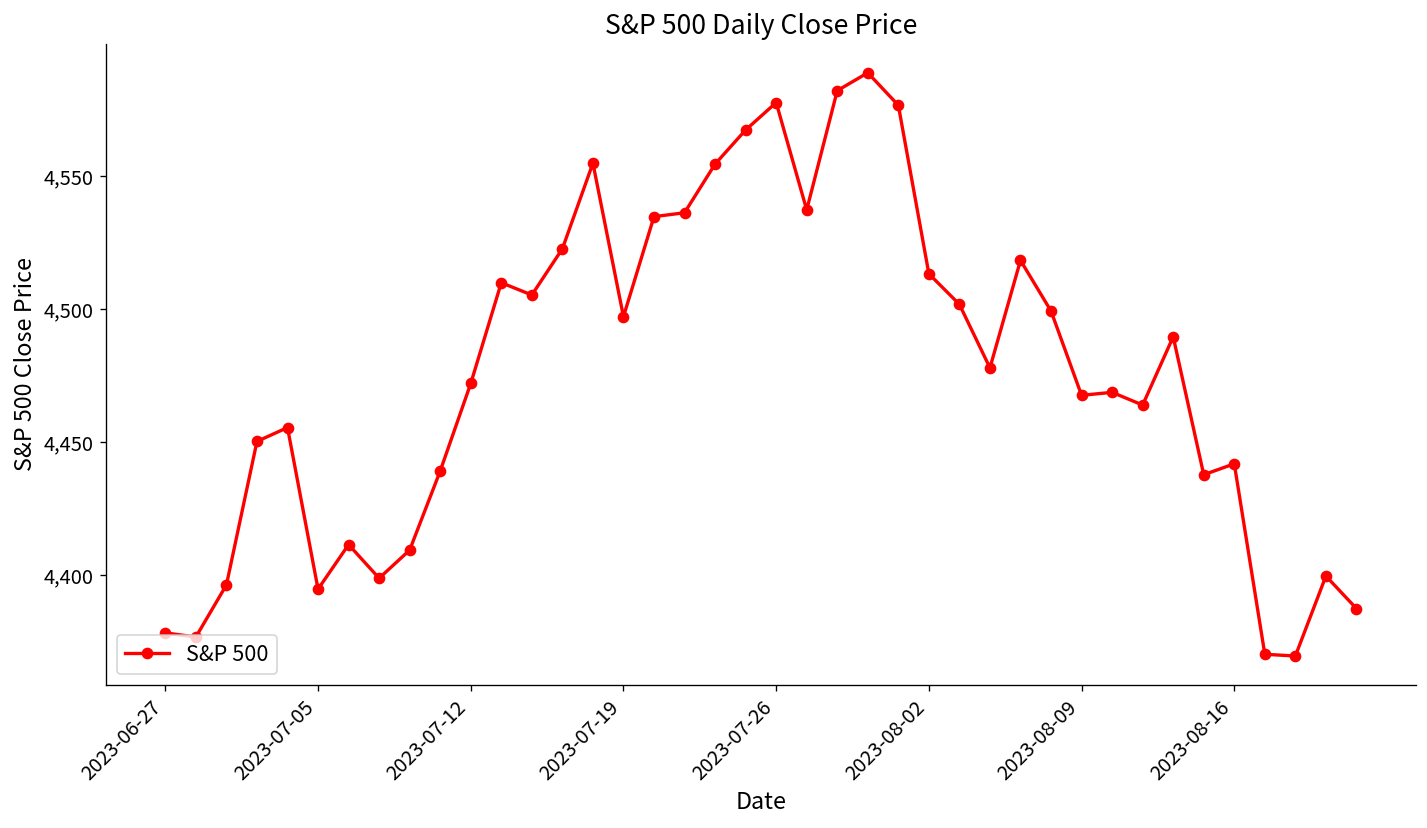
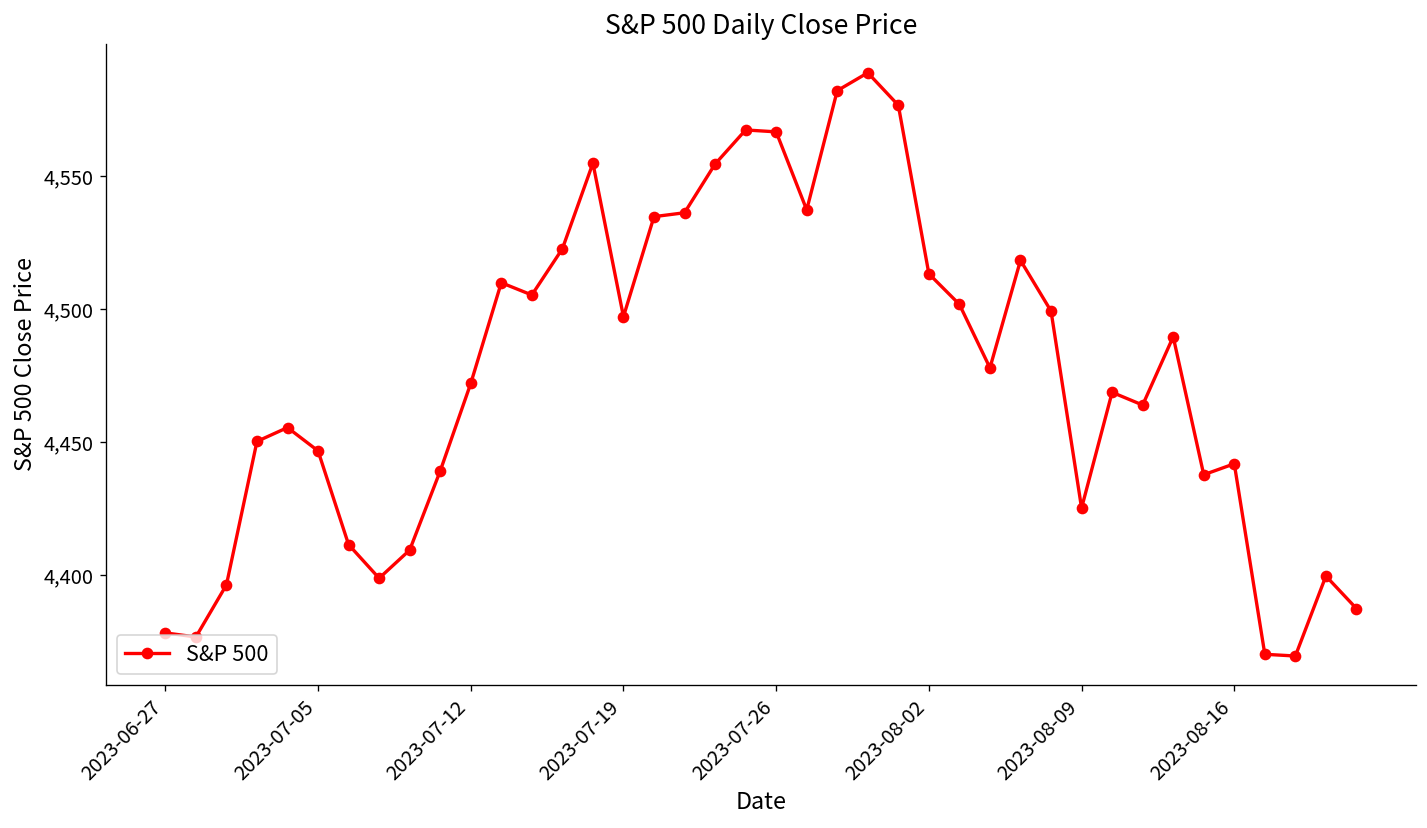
  {
    "2023-06-27": "4,378",
-   "2023-07-05": "4,395",
+   "2023-07-05": "4,447",
    "2023-07-12": "4,472",
    "2023-07-19": "4,497",
-   "2023-07-26": "4,578",
+   "2023-07-26": "4,567",
    "2023-08-02": "4,513",
-   "2023-08-09": "4,468",
+   "2023-08-09": "4,425",
    "2023-08-16": "4,442"
  }
